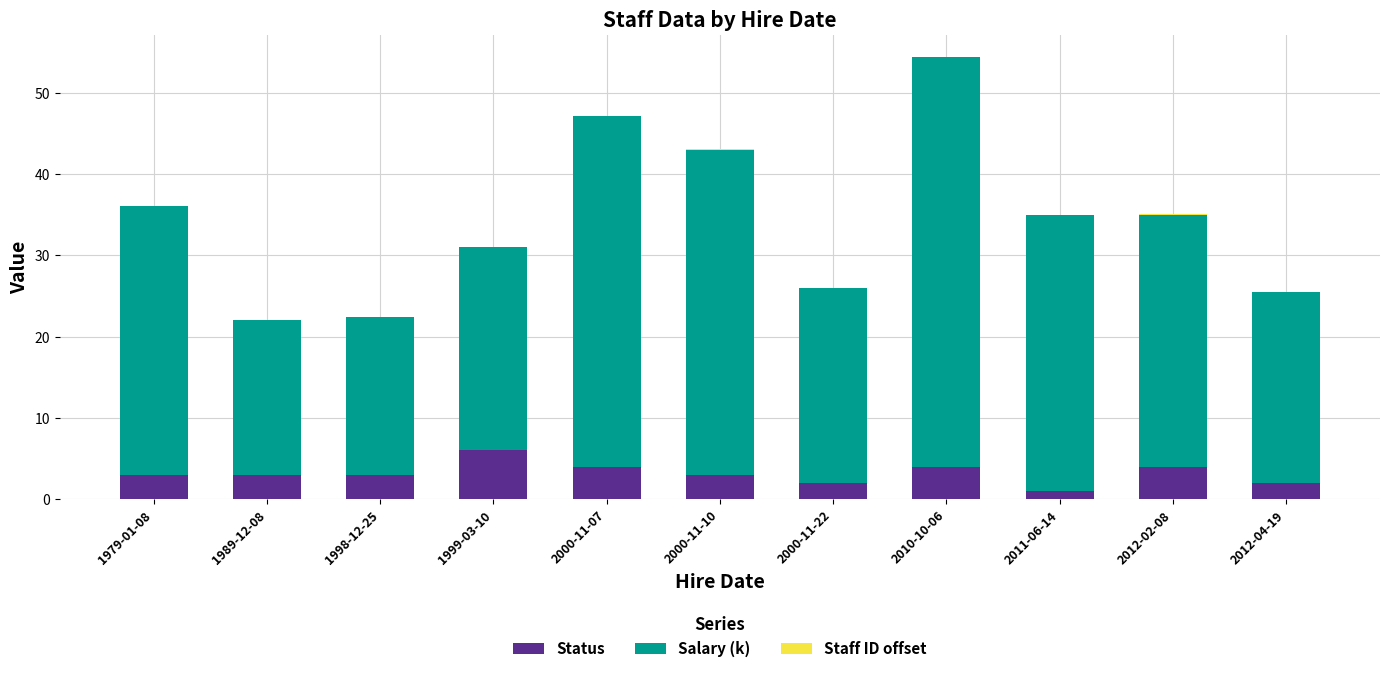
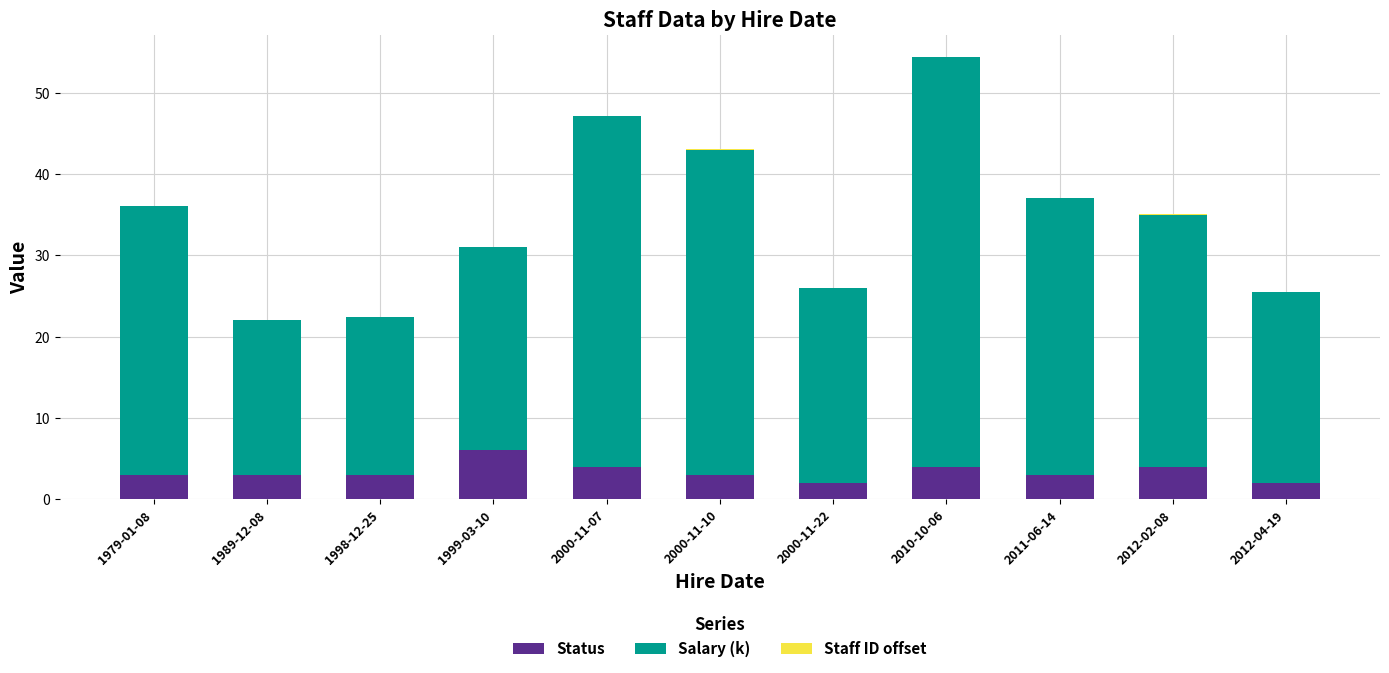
  {
    "Status": {
      "1979-01-08": 3,
      "1989-12-08": 3,
      "1998-12-25": 3,
      "1999-03-10": 6,
      "2000-11-07": 4,
      "2000-11-10": 3,
      "2000-11-22": 2,
      "2010-10-06": 4,
-     "2011-06-14": 1,
+     "2011-06-14": 3,
      "2012-02-08": 4,
      "2012-04-19": 2
    },
    "Salary (k)": {
      "1979-01-08": 33,
      "1989-12-08": 19,
      "1998-12-25": 19,
      "1999-03-10": 25,
      "2000-11-07": 43,
      "2000-11-10": 40,
      "2000-11-22": 24,
      "2010-10-06": 50,
      "2011-06-14": 34,
      "2012-02-08": 31,
      "2012-04-19": 23
    }
  }
